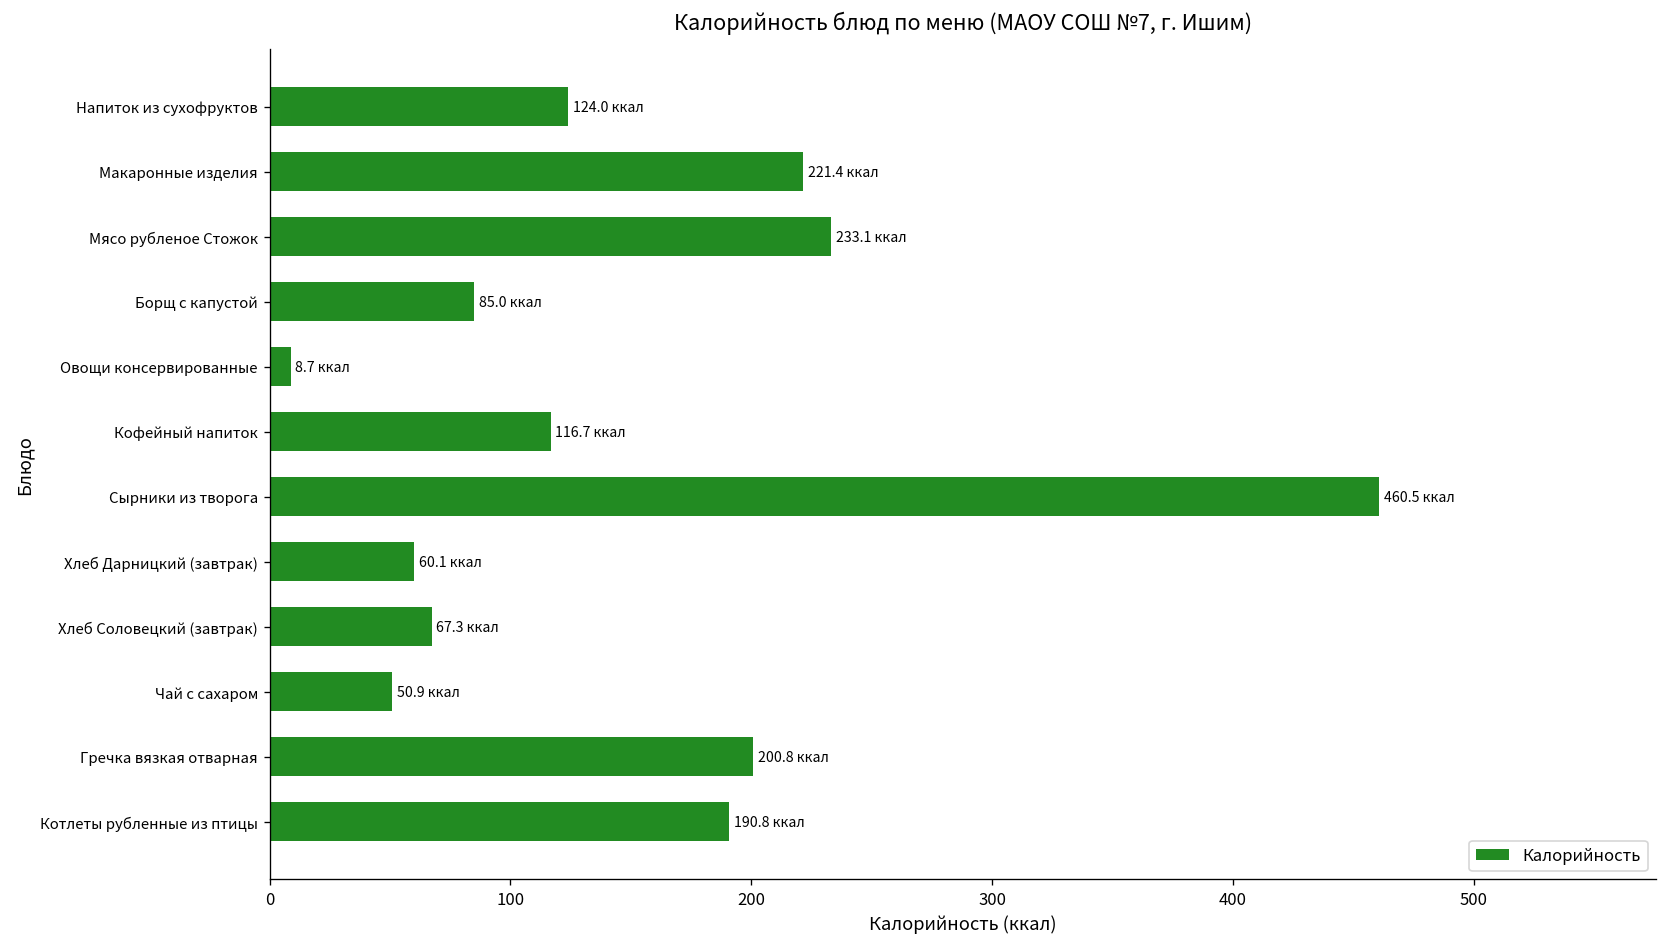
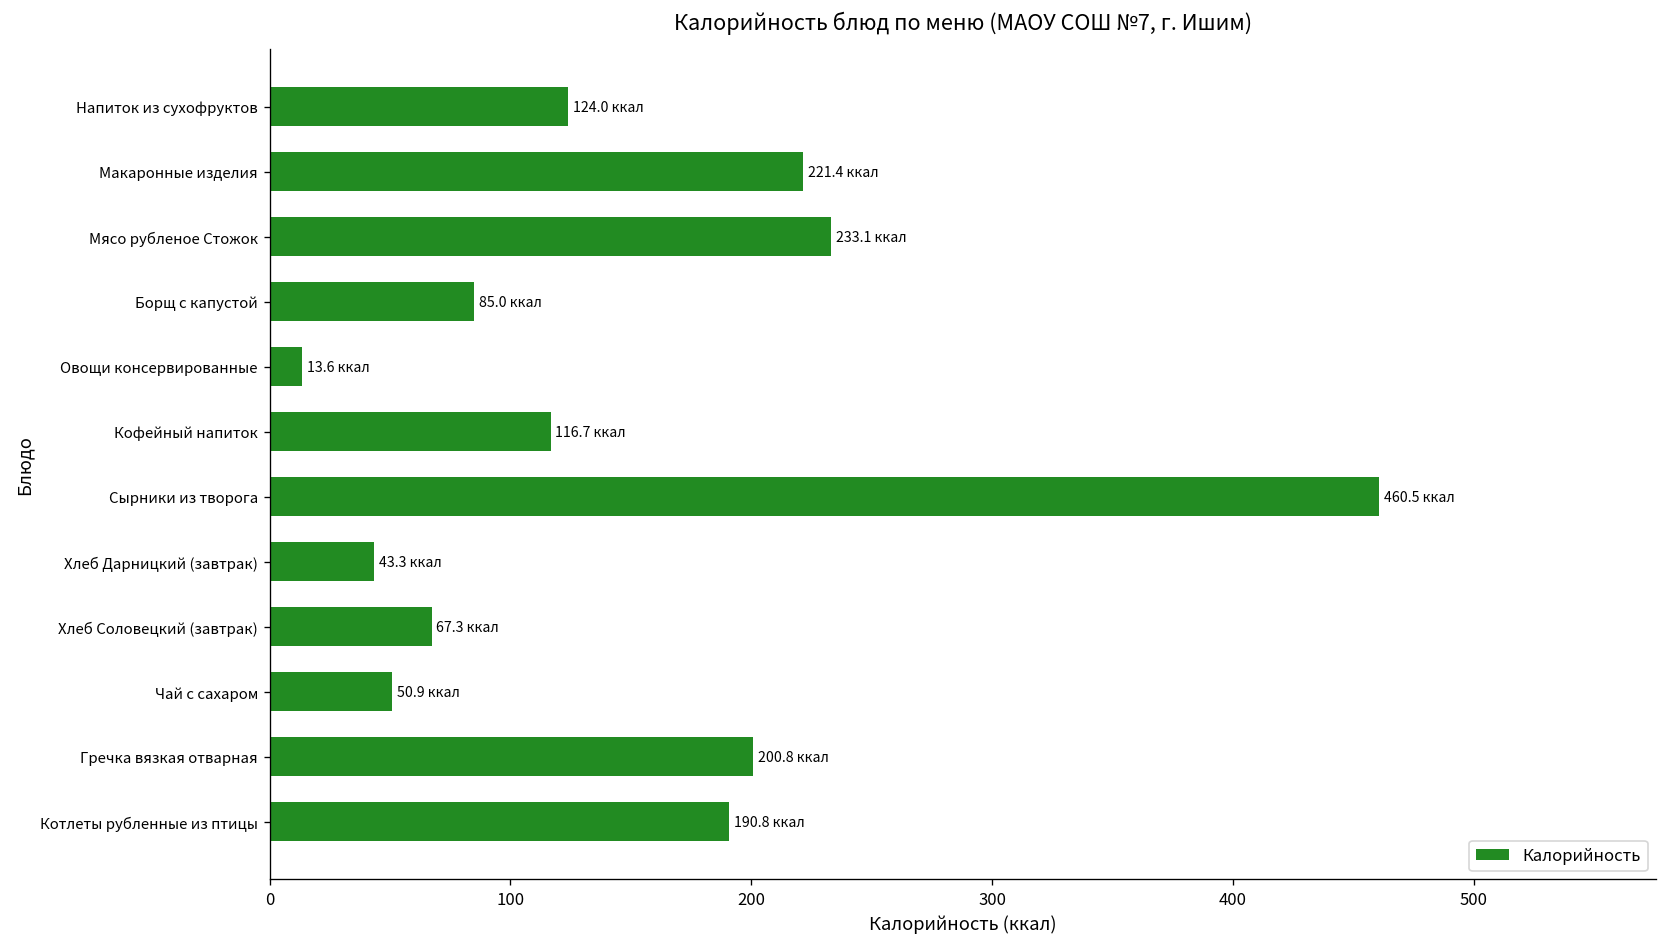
  {
    "Напиток из сухофруктов": 124.0,
    "Макаронные изделия": 221.4,
    "Мясо рубленое Стожок": 233.1,
    "Борщ с капустой": 85.0,
-   "Овощи консервированные": 8.7,
+   "Овощи консервированные": 13.6,
    "Кофейный напиток": 116.7,
    "Сырники из творога": 460.5,
-   "Хлеб Дарницкий (завтрак)": 60.1,
+   "Хлеб Дарницкий (завтрак)": 43.3,
    "Хлеб Соловецкий (завтрак)": 67.3,
    "Чай с сахаром": 50.9,
    "Гречка вязкая отварная": 200.8,
    "Котлеты рубленные из птицы": 190.8
  }
